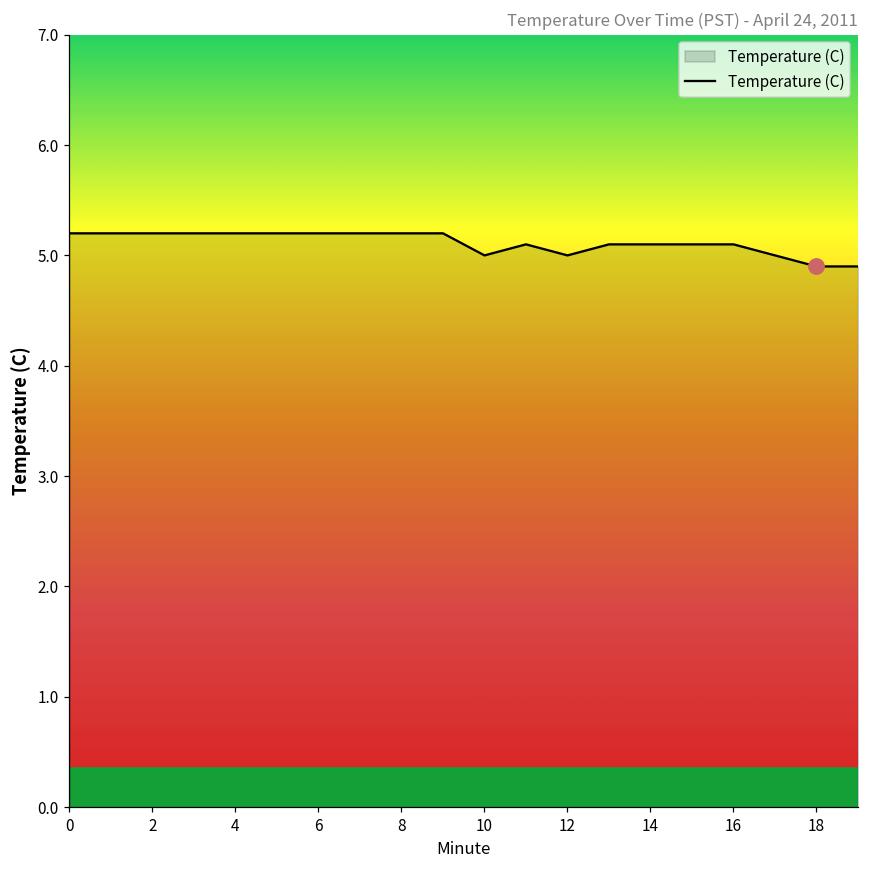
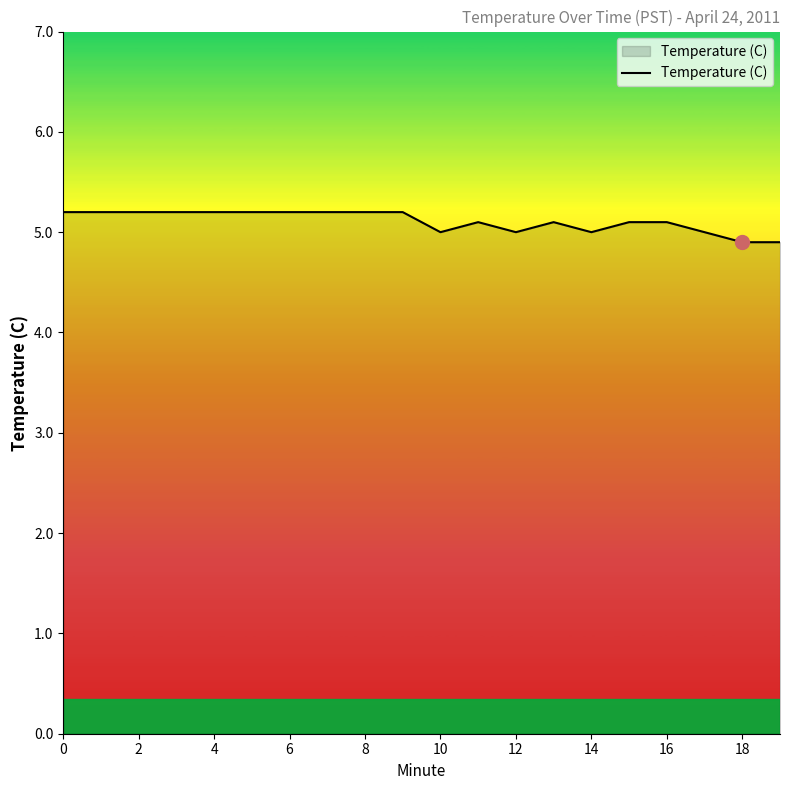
  {
    "Temperature (C)": {
      "0": 5.2,
      "2": 5.2,
      "4": 5.2,
      "6": 5.2,
      "8": 5.2,
      "10": 5.0,
      "12": 5.0,
-     "14": 5.1,
+     "14": 5.0,
      "16": 5.1
    }
  }
